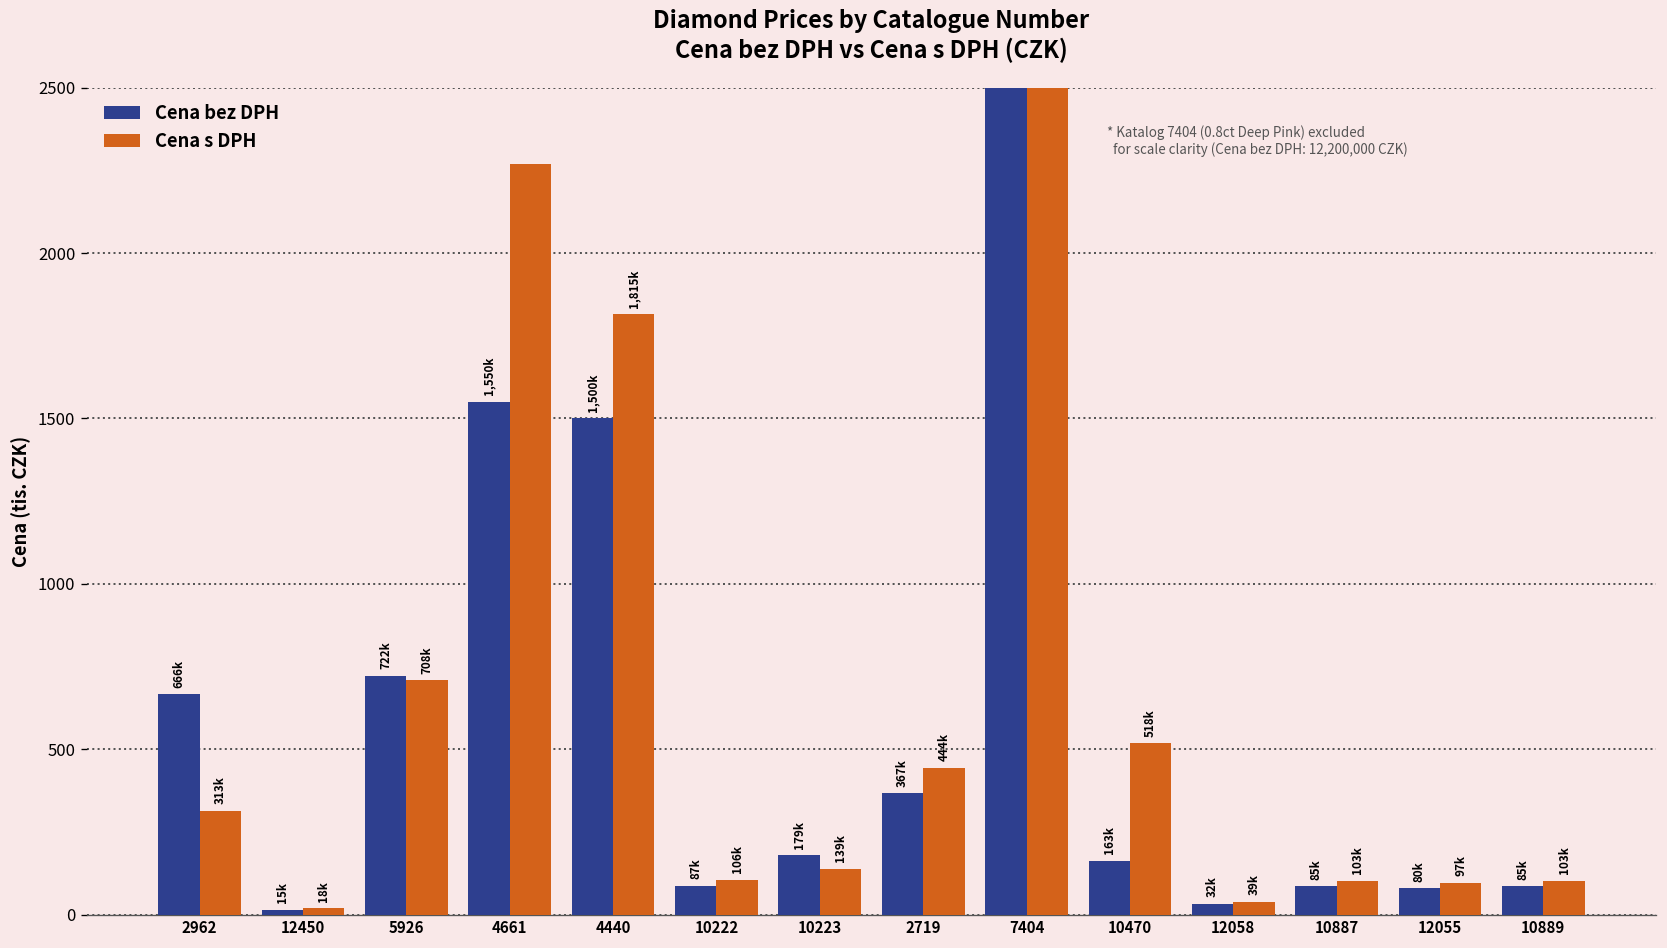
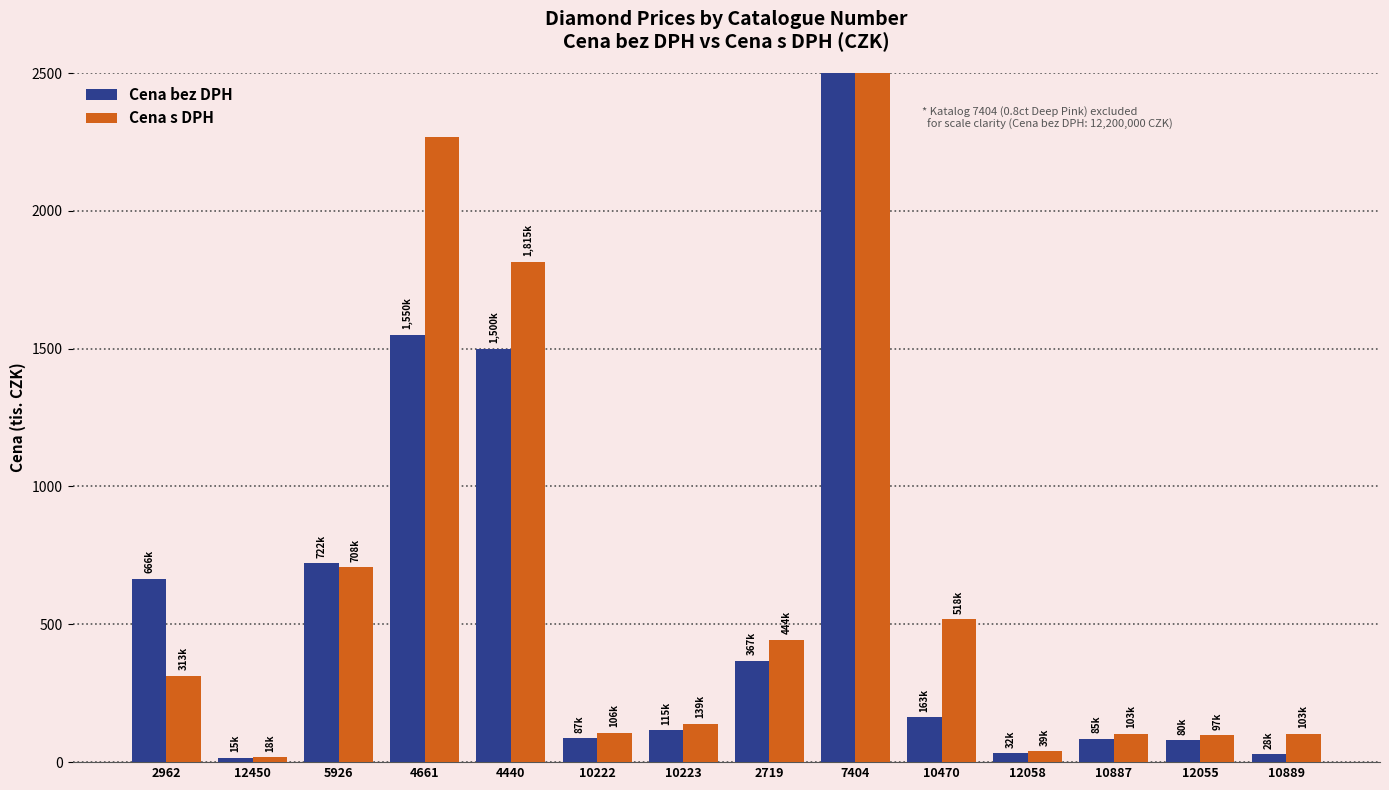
  {
    "Cena bez DPH": {
      "2962": "666k",
      "12450": "15k",
      "5926": "722k",
      "4661": "1,550k",
      "4440": "1,500k",
      "10222": "87k",
-     "10223": "179k",
+     "10223": "115k",
      "2719": "367k",
      "10470": "163k",
      "12058": "32k",
      "10887": "85k",
      "12055": "80k",
-     "10889": "85k"
+     "10889": "28k"
    },
    "Cena s DPH": {
      "2962": "313k",
      "12450": "18k",
      "5926": "708k",
      "4440": "1,815k",
      "10222": "106k",
      "10223": "139k",
      "2719": "444k",
      "10470": "518k",
      "12058": "39k",
      "10887": "103k",
      "12055": "97k",
      "10889": "103k"
    }
  }
